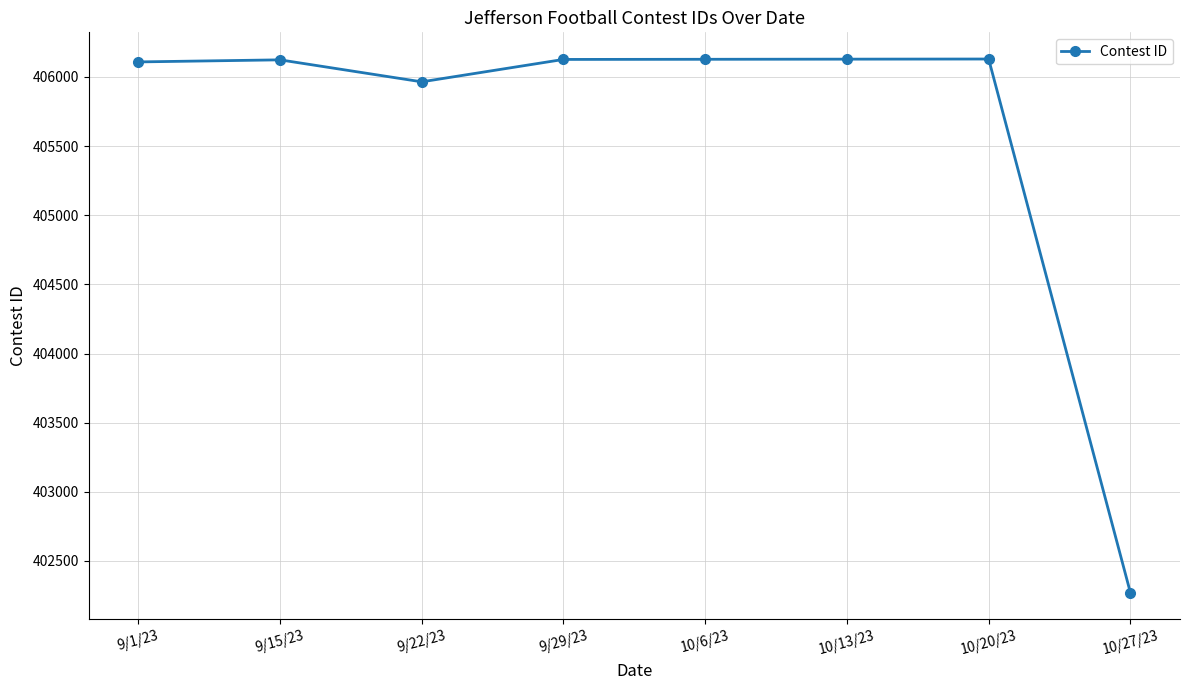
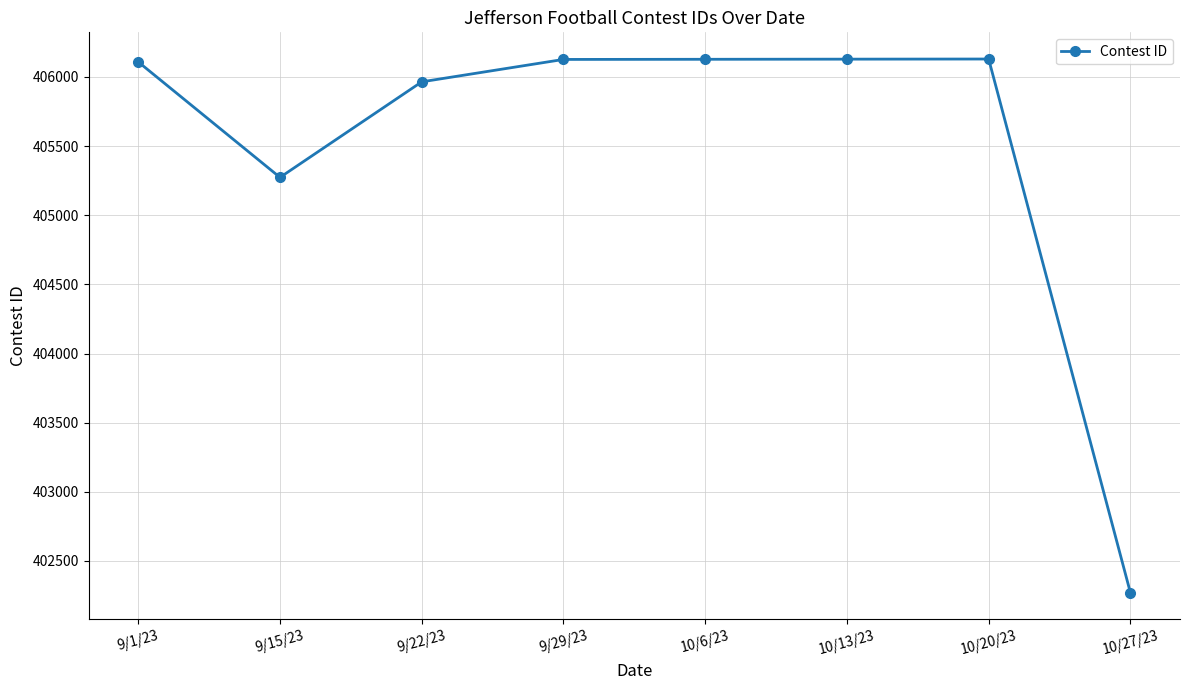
  {
    "9/1/23": 406110,
-   "9/15/23": 406120,
+   "9/15/23": 405270,
    "9/22/23": 405970,
    "9/29/23": 406130,
    "10/6/23": 406130,
    "10/13/23": 406130,
    "10/20/23": 406130,
    "10/27/23": 402270
  }
